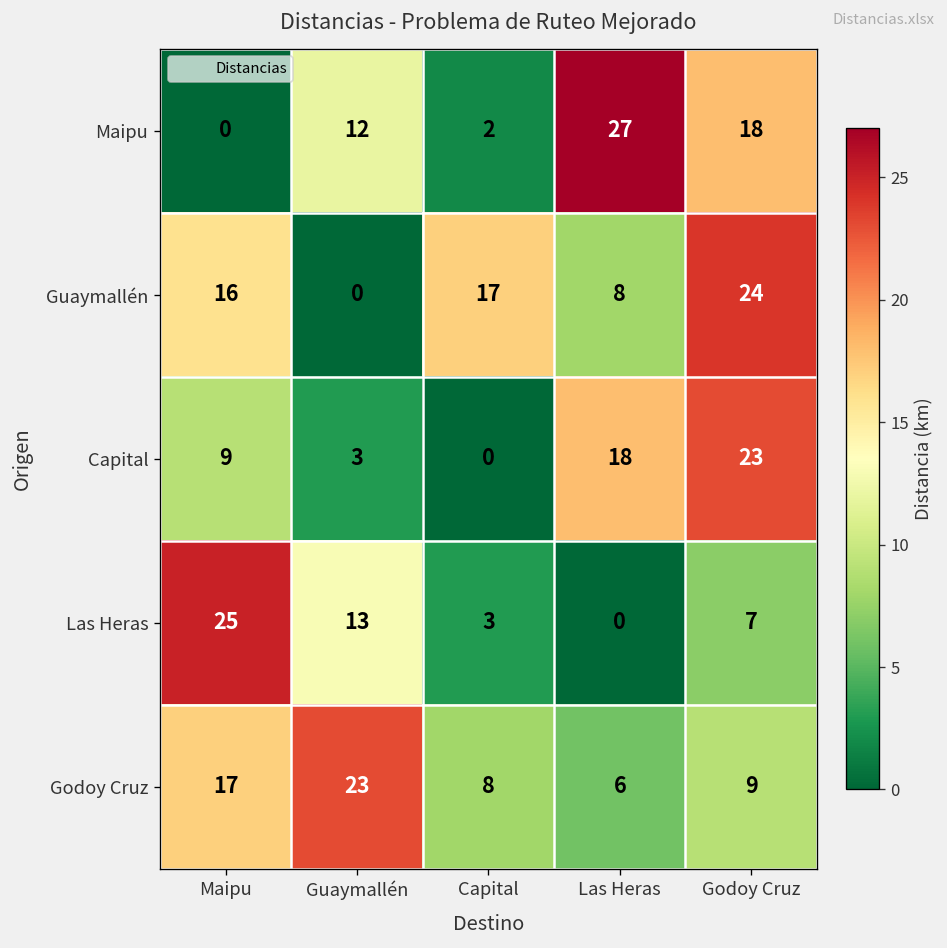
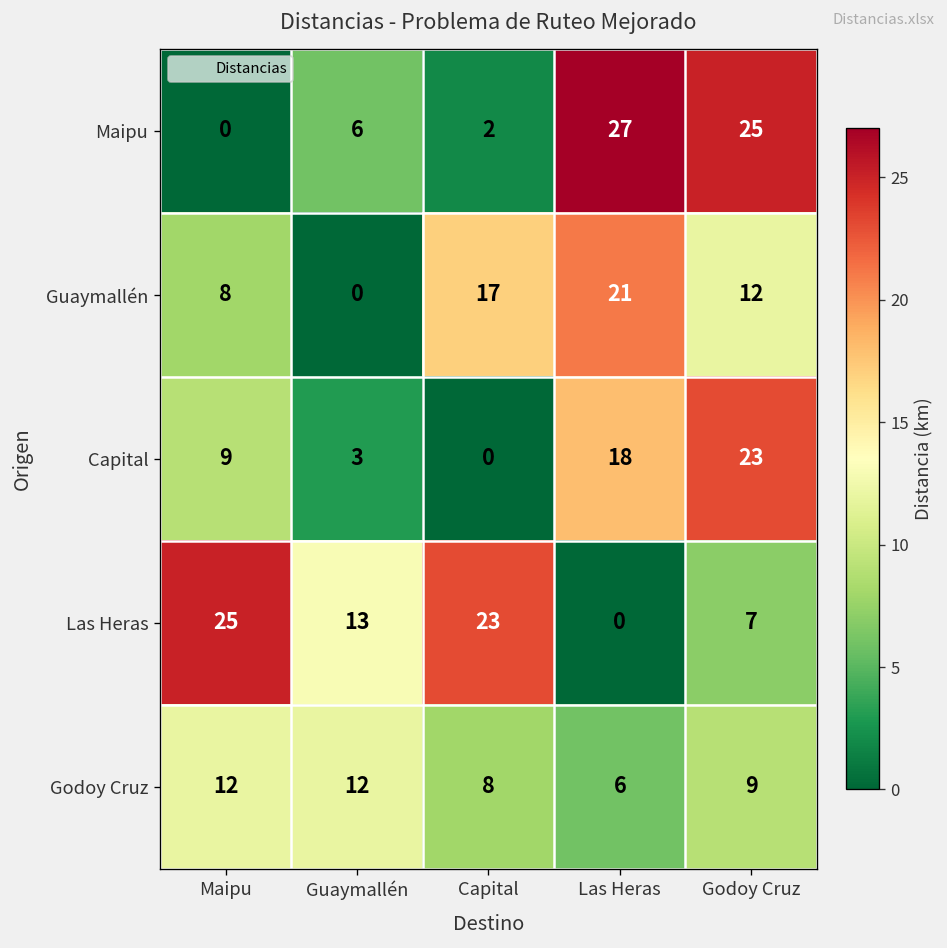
  {
    "Maipu": {
      "Maipu": 0,
-     "Guaymallén": 12,
+     "Guaymallén": 6,
      "Capital": 2,
      "Las Heras": 27,
-     "Godoy Cruz": 18
+     "Godoy Cruz": 25
    },
    "Guaymallén": {
-     "Maipu": 16,
+     "Maipu": 8,
      "Guaymallén": 0,
      "Capital": 17,
-     "Las Heras": 8,
-     "Godoy Cruz": 24
+     "Las Heras": 21,
+     "Godoy Cruz": 12
    },
    "Capital": {
      "Maipu": 9,
      "Guaymallén": 3,
      "Capital": 0,
      "Las Heras": 18,
      "Godoy Cruz": 23
    },
    "Las Heras": {
      "Maipu": 25,
      "Guaymallén": 13,
-     "Capital": 3,
+     "Capital": 23,
      "Las Heras": 0,
      "Godoy Cruz": 7
    },
    "Godoy Cruz": {
-     "Maipu": 17,
-     "Guaymallén": 23,
+     "Maipu": 12,
+     "Guaymallén": 12,
      "Capital": 8,
      "Las Heras": 6,
      "Godoy Cruz": 9
    }
  }
